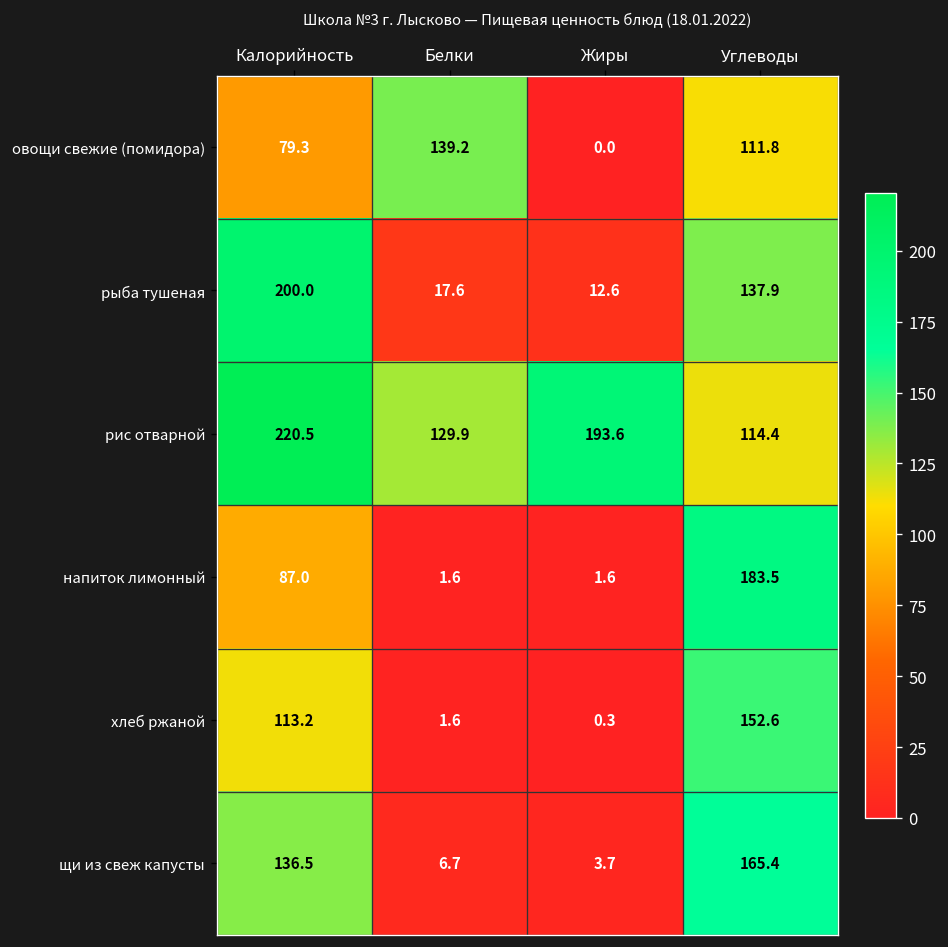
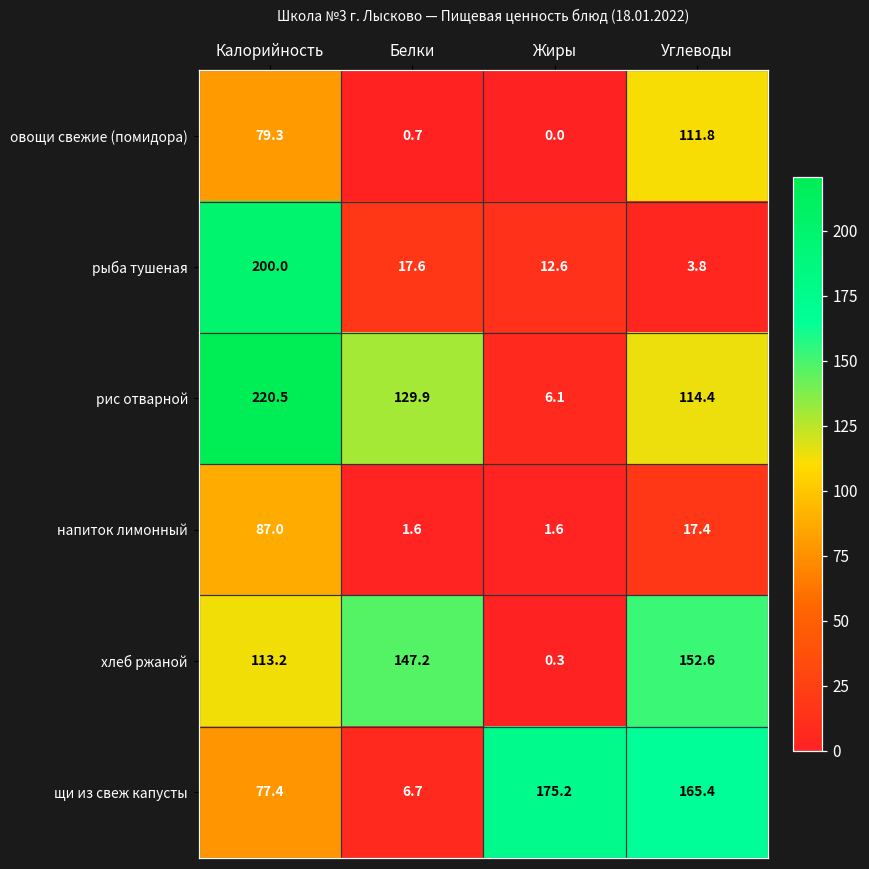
  {
    "овощи свежие (помидора)": {
      "Калорийность": 79.3,
-     "Белки": 139.2,
+     "Белки": 0.7,
      "Жиры": 0.0,
      "Углеводы": 111.8
    },
    "рыба тушеная": {
      "Калорийность": 200.0,
      "Белки": 17.6,
      "Жиры": 12.6,
-     "Углеводы": 137.9
+     "Углеводы": 3.8
    },
    "рис отварной": {
      "Калорийность": 220.5,
      "Белки": 129.9,
-     "Жиры": 193.6,
+     "Жиры": 6.1,
      "Углеводы": 114.4
    },
    "напиток лимонный": {
      "Калорийность": 87.0,
      "Белки": 1.6,
      "Жиры": 1.6,
-     "Углеводы": 183.5
+     "Углеводы": 17.4
    },
    "хлеб ржаной": {
      "Калорийность": 113.2,
-     "Белки": 1.6,
+     "Белки": 147.2,
      "Жиры": 0.3,
      "Углеводы": 152.6
    },
    "щи из свеж капусты": {
-     "Калорийность": 136.5,
+     "Калорийность": 77.4,
      "Белки": 6.7,
-     "Жиры": 3.7,
+     "Жиры": 175.2,
      "Углеводы": 165.4
    }
  }
